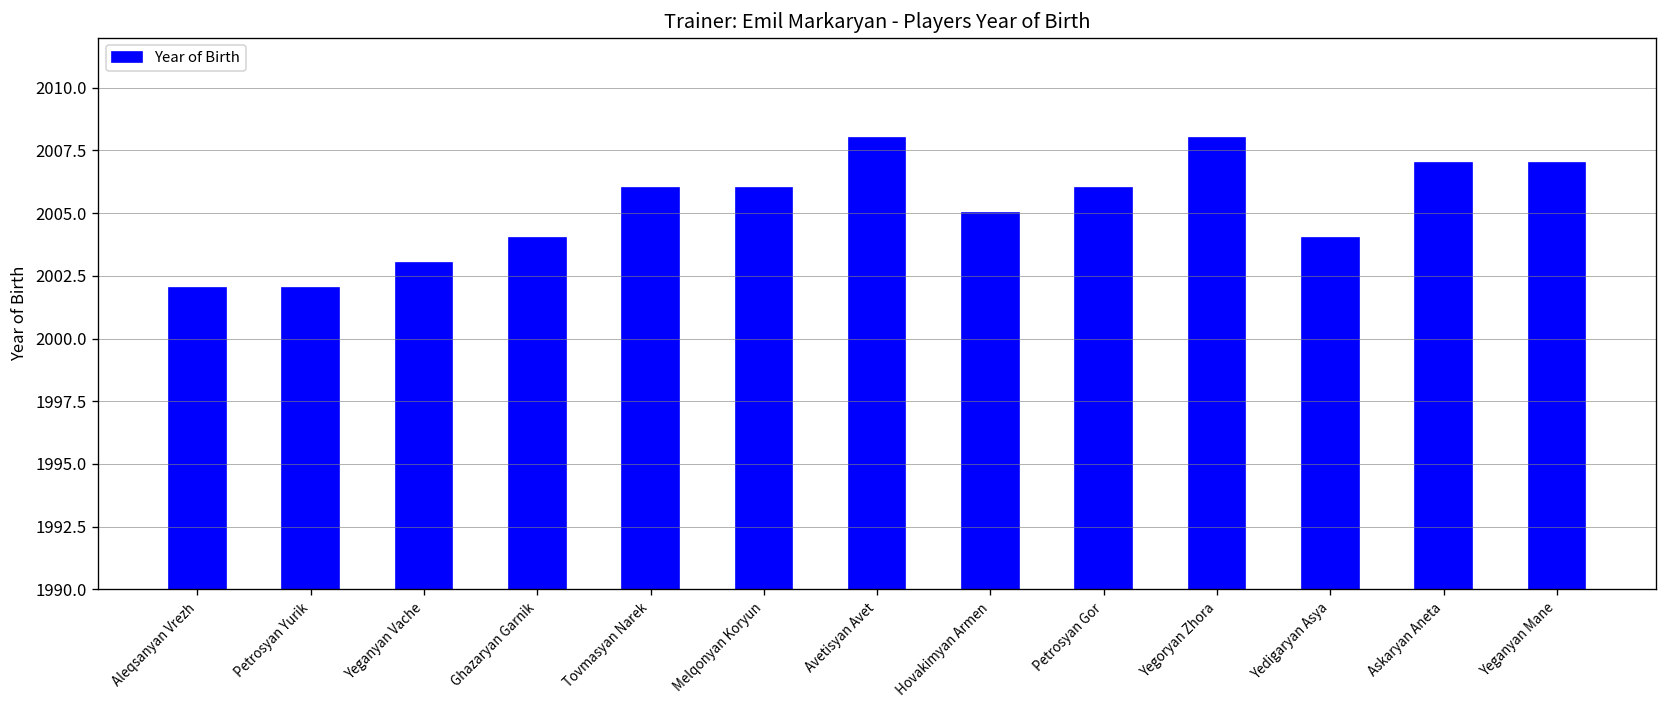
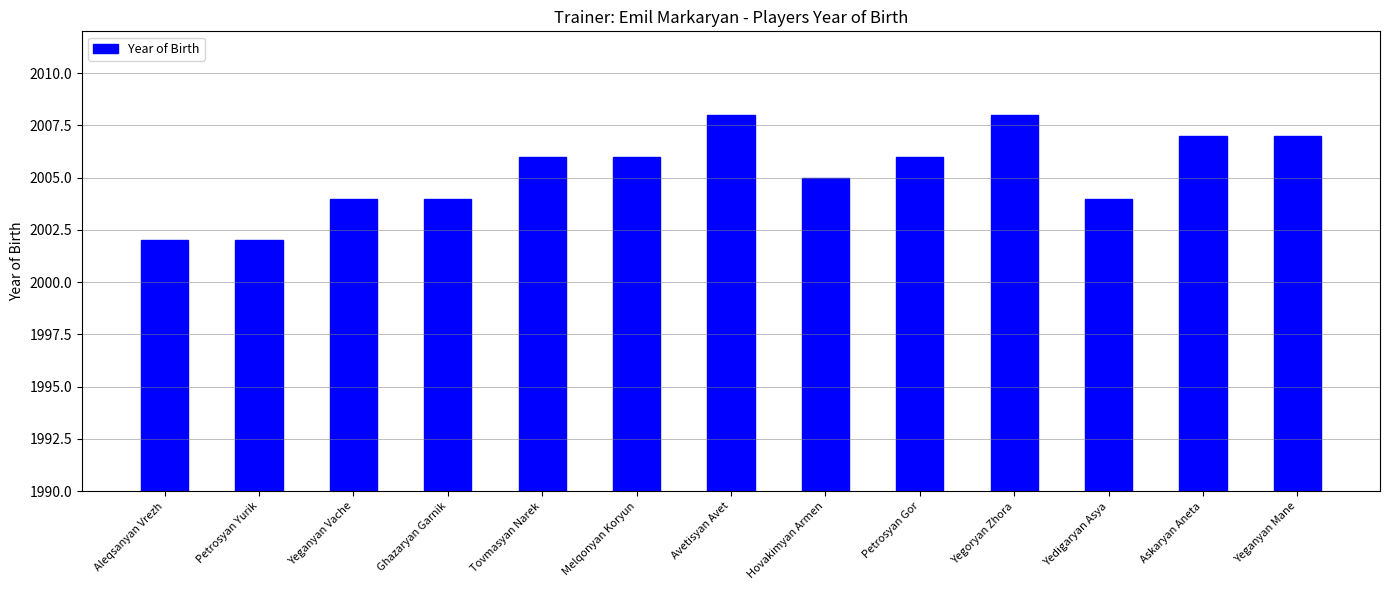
  {
    "Aleqsanyan Vrezh": 2002,
    "Petrosyan Yurik": 2002,
-   "Yeganyan Vache": 2003,
+   "Yeganyan Vache": 2004,
    "Ghazaryan Garnik": 2004,
    "Tovmasyan Narek": 2006,
    "Melqonyan Koryun": 2006,
    "Avetisyan Avet": 2008,
    "Hovakimyan Armen": 2005,
    "Petrosyan Gor": 2006,
    "Yegoryan Zhora": 2008,
    "Yedigaryan Asya": 2004,
    "Askaryan Aneta": 2007,
    "Yeganyan Mane": 2007
  }
